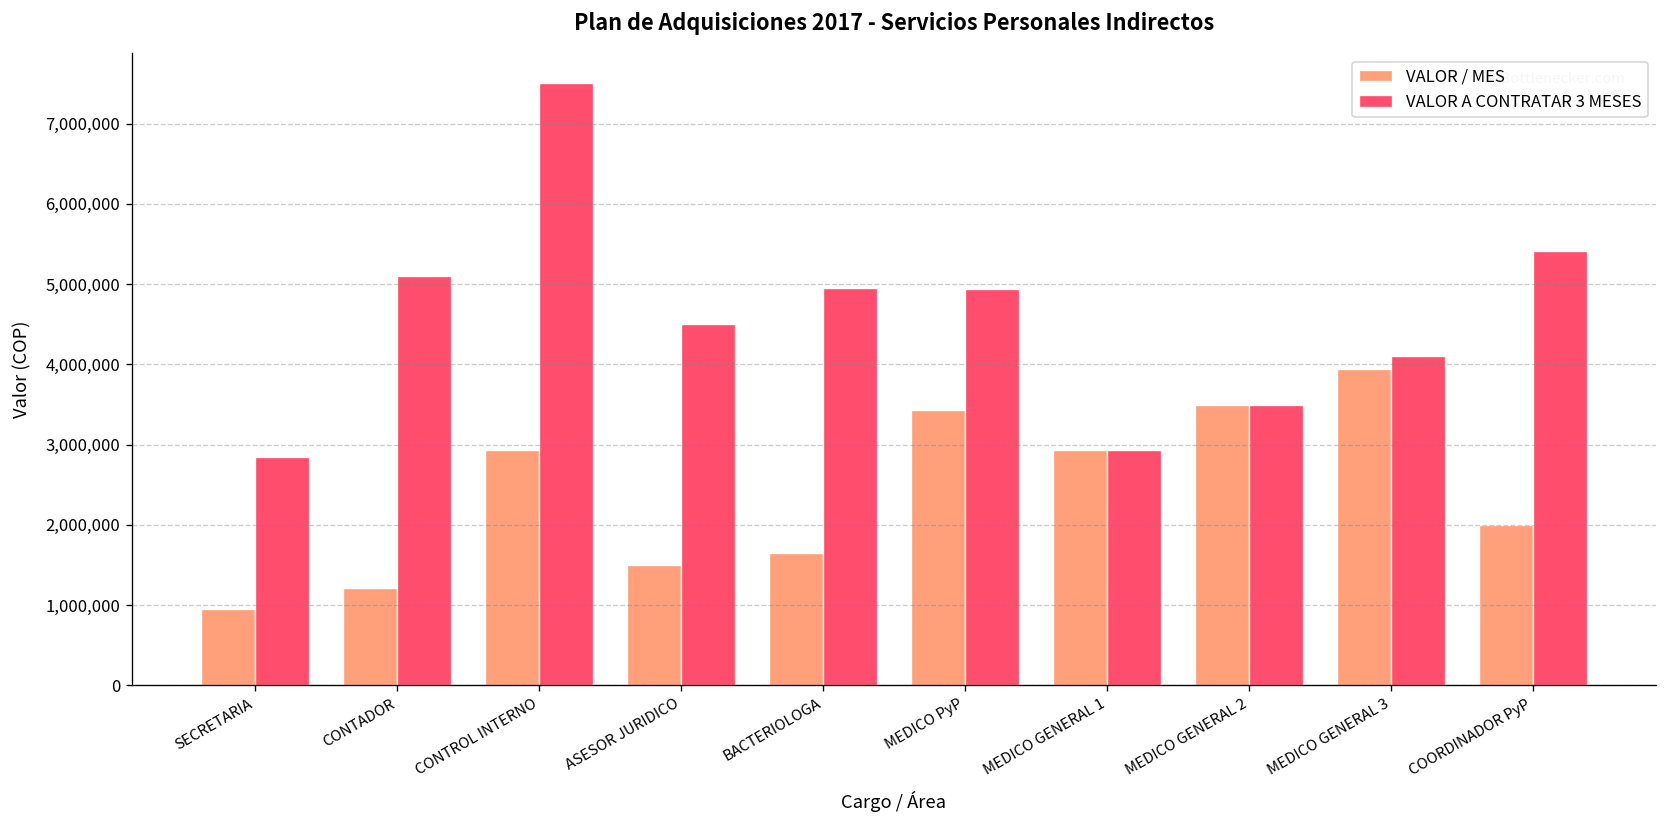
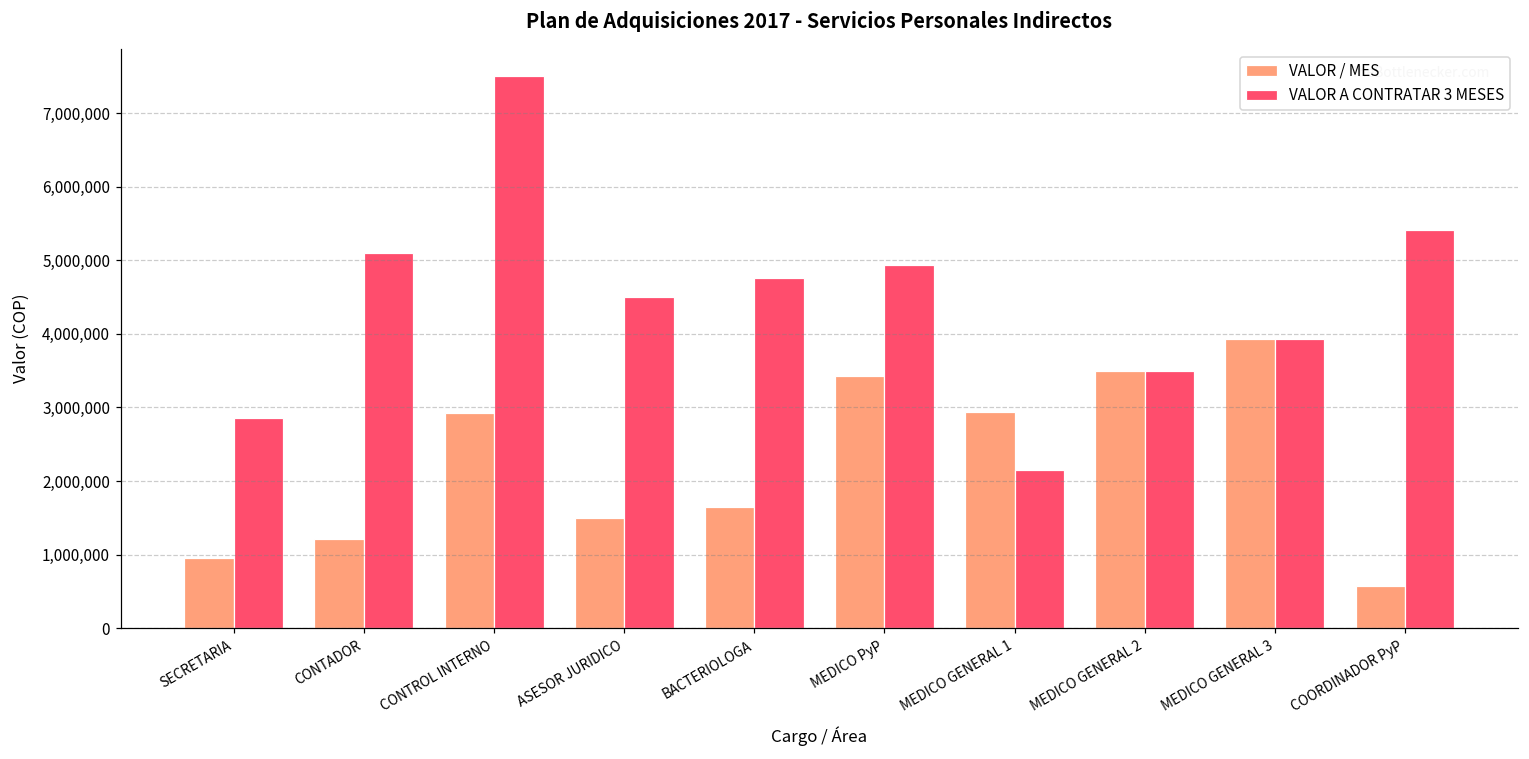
  {
    "VALOR / MES": {
      "SECRETARIA": "1,000,000",
      "CONTADOR": "1,200,000",
      "CONTROL INTERNO": "2,900,000",
      "ASESOR JURIDICO": "1,500,000",
      "BACTERIOLOGA": "1,700,000",
      "MEDICO PyP": "3,400,000",
      "MEDICO GENERAL 1": "2,900,000",
      "MEDICO GENERAL 2": "3,500,000",
      "MEDICO GENERAL 3": "3,900,000",
-     "COORDINADOR PyP": "2,000,000"
+     "COORDINADOR PyP": "600,000"
    },
    "VALOR A CONTRATAR 3 MESES": {
      "SECRETARIA": "2,900,000",
      "CONTADOR": "5,100,000",
      "CONTROL INTERNO": "7,500,000",
      "ASESOR JURIDICO": "4,500,000",
-     "BACTERIOLOGA": "5,000,000",
+     "BACTERIOLOGA": "4,800,000",
      "MEDICO PyP": "4,900,000",
-     "MEDICO GENERAL 1": "2,900,000",
+     "MEDICO GENERAL 1": "2,200,000",
      "MEDICO GENERAL 2": "3,500,000",
-     "MEDICO GENERAL 3": "4,100,000",
+     "MEDICO GENERAL 3": "3,900,000",
      "COORDINADOR PyP": "5,400,000"
    }
  }
